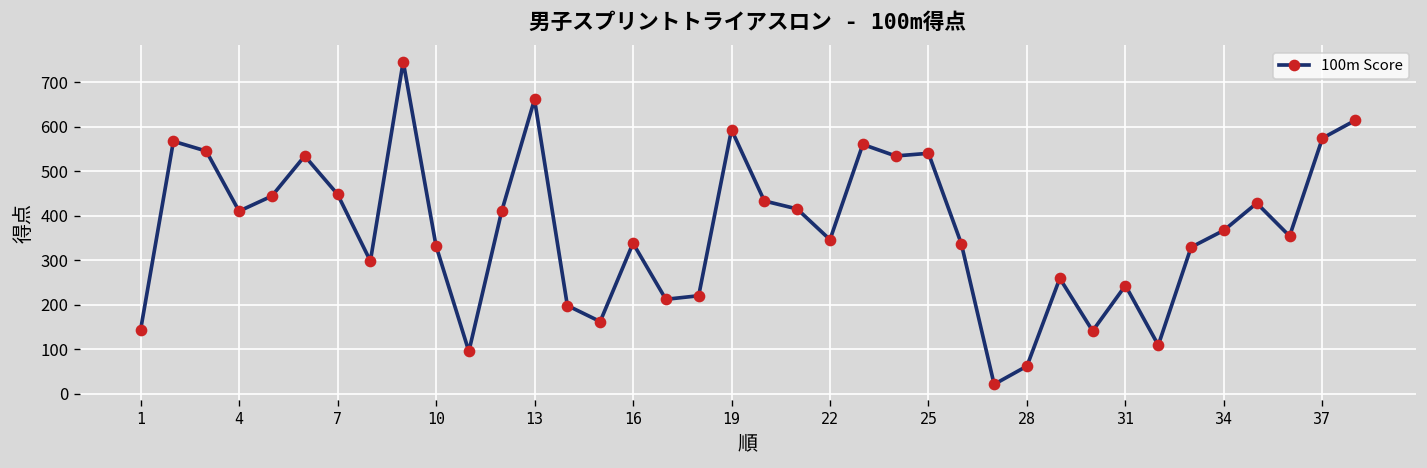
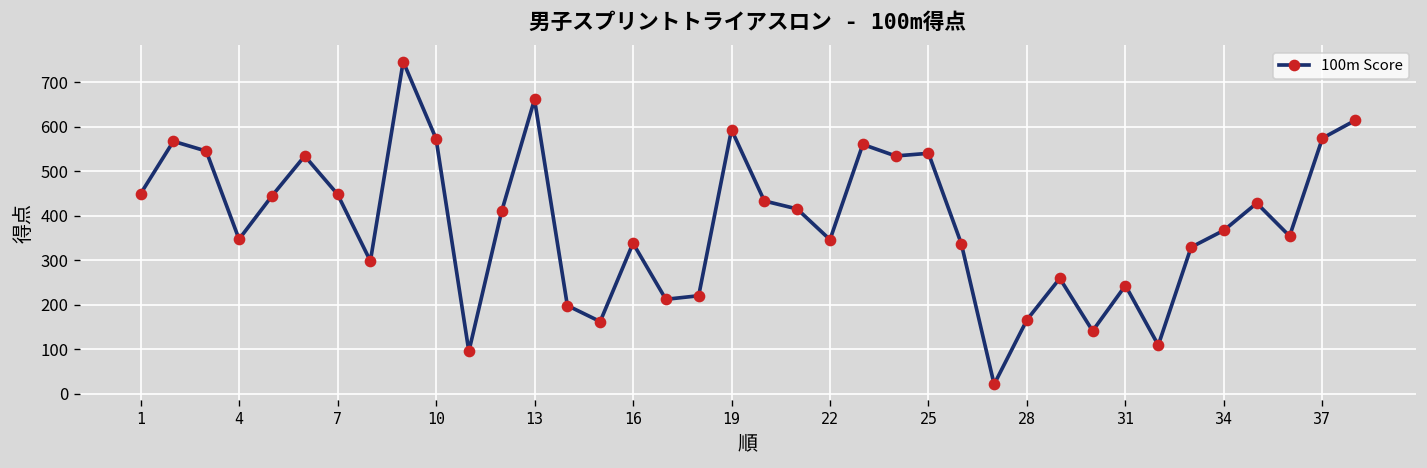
  {
-   "1": 140,
-   "4": 410,
+   "1": 450,
+   "4": 350,
    "7": 450,
-   "10": 330,
+   "10": 570,
    "13": 660,
    "16": 340,
    "19": 590,
    "22": 350,
    "25": 540,
-   "28": 60,
+   "28": 170,
    "31": 240,
    "34": 370,
    "37": 570
  }
